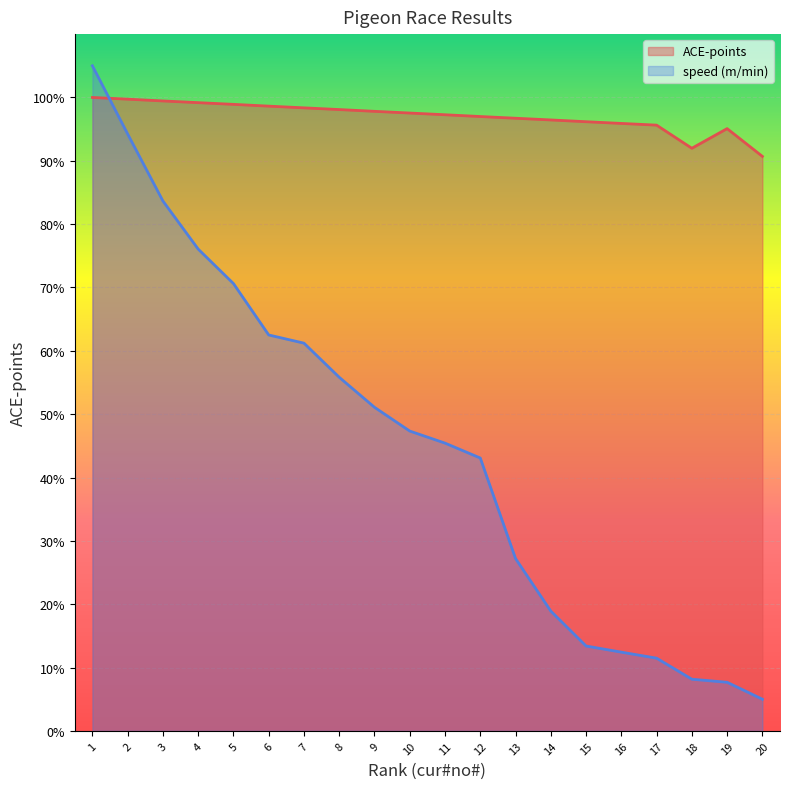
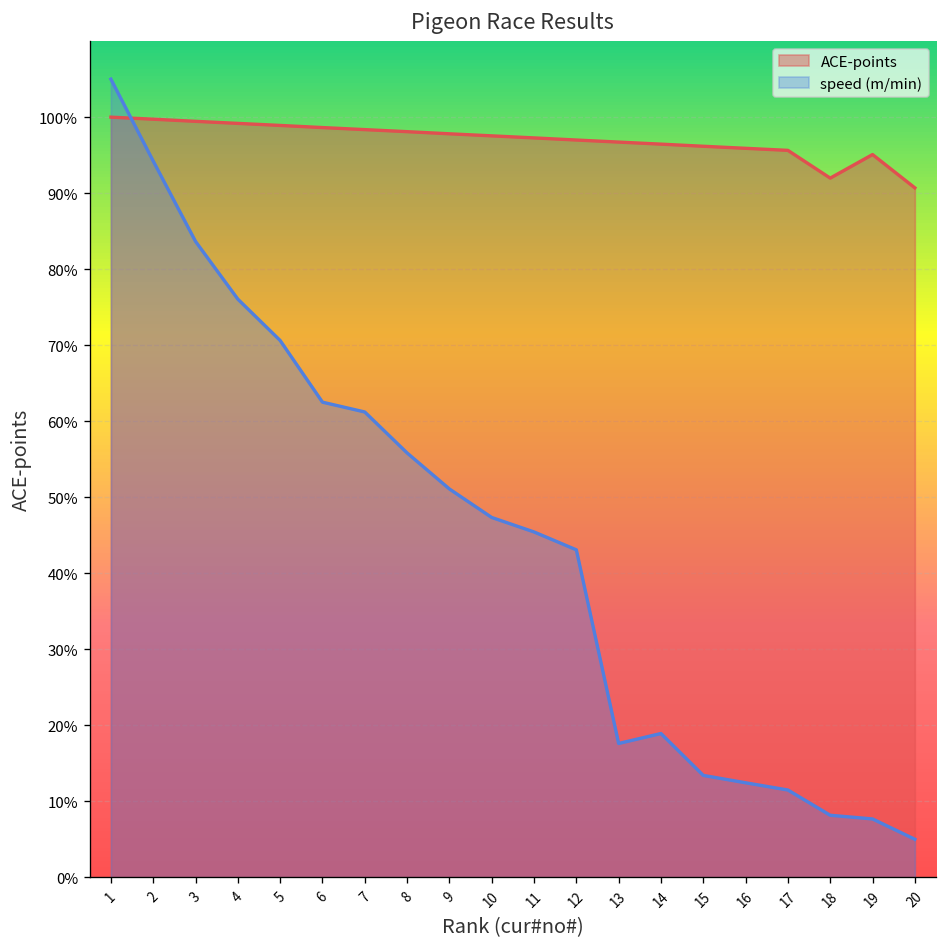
  {
    "ACE-points": {
      "1": "100%",
      "2": "100%",
      "3": "99%",
      "4": "99%",
      "5": "99%",
      "6": "99%",
      "7": "98%",
      "8": "98%",
      "9": "98%",
      "10": "98%",
      "11": "97%",
      "12": "97%",
      "13": "97%",
      "14": "96%",
      "15": "96%",
      "16": "96%",
      "17": "96%",
      "18": "92%",
      "19": "95%",
      "20": "91%"
    },
    "speed (m/min)": {
      "1": "105%",
      "2": "94%",
      "3": "84%",
      "4": "76%",
      "5": "71%",
      "6": "63%",
      "7": "61%",
      "8": "56%",
      "9": "51%",
      "10": "47%",
      "11": "45%",
      "12": "43%",
-     "13": "27%",
+     "13": "18%",
      "14": "19%",
      "15": "13%",
      "16": "12%",
      "17": "11%",
      "18": "8%",
      "19": "8%",
      "20": "5%"
    }
  }
